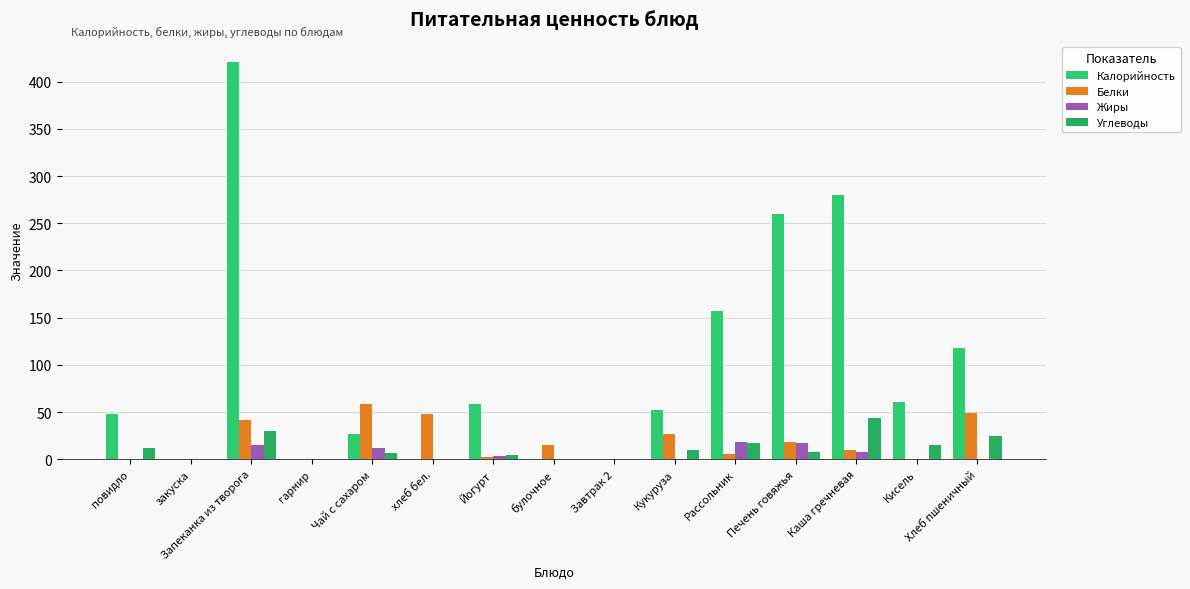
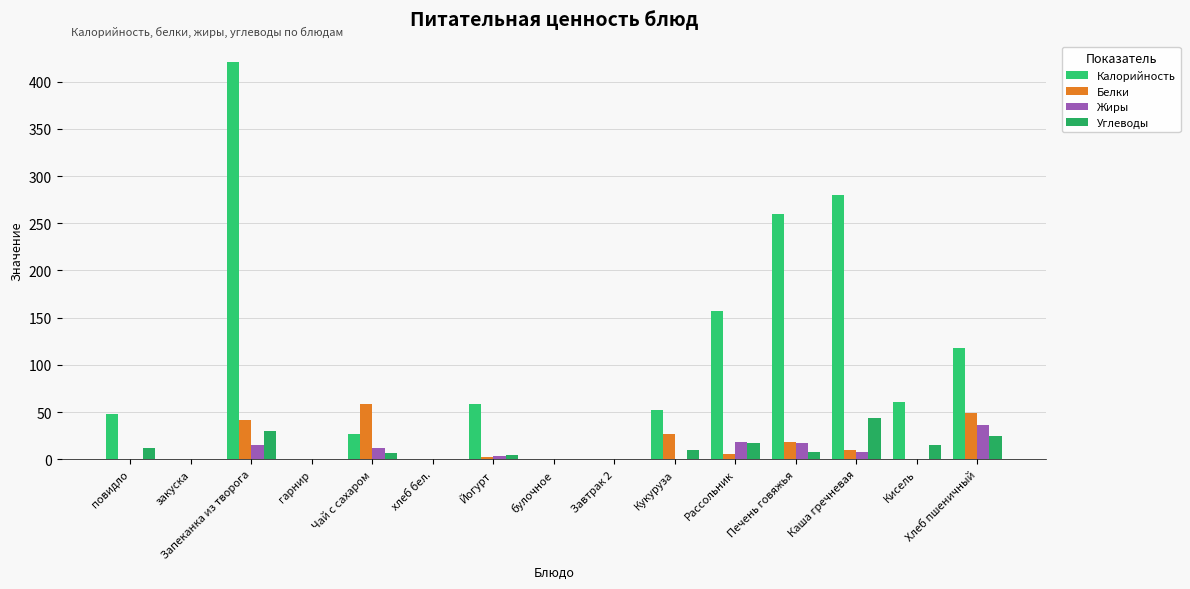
  {
    "Белки": {
      "повидло": 0,
      "закуска": 0,
      "Запеканка из творога": 40,
      "гарнир": 0,
      "Чай с сахаром": 60,
-     "хлеб бел.": 50,
+     "хлеб бел.": 0,
      "Йогурт": 0,
-     "булочное": 20,
+     "булочное": 0,
      "Завтрак 2": 0,
      "Кукуруза": 30,
      "Рассольник": 10,
      "Печень говяжья": 20,
      "Каша гречневая": 10,
      "Хлеб пшеничный": 50
    },
    "Жиры": {
      "повидло": 0,
      "закуска": 0,
      "Запеканка из творога": 10,
      "гарнир": 0,
      "Чай с сахаром": 10,
      "хлеб бел.": 0,
      "Йогурт": 0,
      "булочное": 0,
      "Завтрак 2": 0,
      "Рассольник": 20,
      "Печень говяжья": 20,
      "Каша гречневая": 10,
-     "Хлеб пшеничный": 0
+     "Хлеб пшеничный": 40
    }
  }
